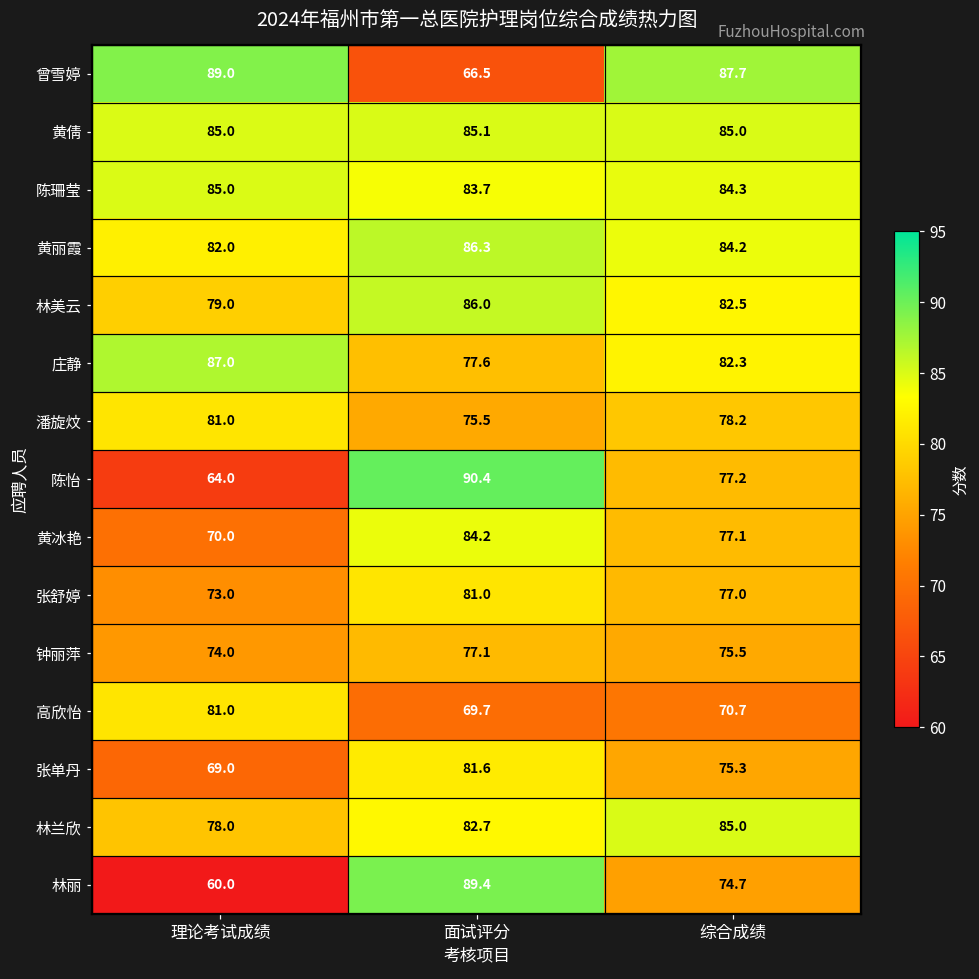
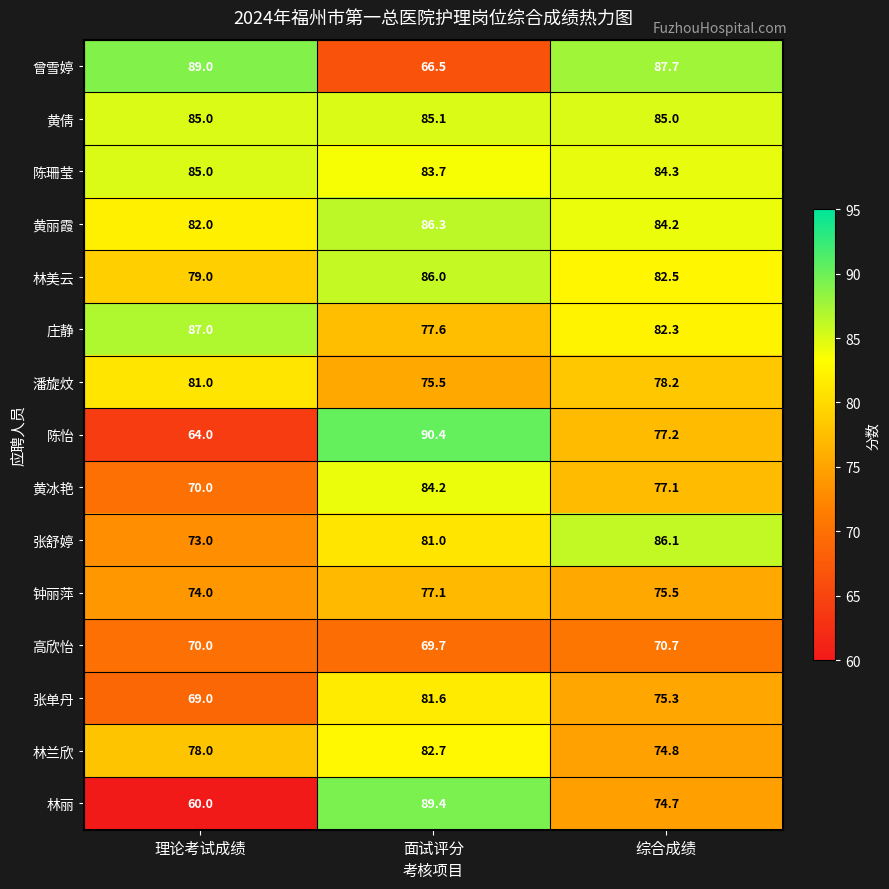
  {
    "曾雪婷": {
      "理论考试成绩": 89.0,
      "面试评分": 66.5,
      "综合成绩": 87.7
    },
    "黄倩": {
      "理论考试成绩": 85.0,
      "面试评分": 85.1,
      "综合成绩": 85.0
    },
    "陈珊莹": {
      "理论考试成绩": 85.0,
      "面试评分": 83.7,
      "综合成绩": 84.3
    },
    "黄丽霞": {
      "理论考试成绩": 82.0,
      "面试评分": 86.3,
      "综合成绩": 84.2
    },
    "林美云": {
      "理论考试成绩": 79.0,
      "面试评分": 86.0,
      "综合成绩": 82.5
    },
    "庄静": {
      "理论考试成绩": 87.0,
      "面试评分": 77.6,
      "综合成绩": 82.3
    },
    "潘旋炆": {
      "理论考试成绩": 81.0,
      "面试评分": 75.5,
      "综合成绩": 78.2
    },
    "陈怡": {
      "理论考试成绩": 64.0,
      "面试评分": 90.4,
      "综合成绩": 77.2
    },
    "黄冰艳": {
      "理论考试成绩": 70.0,
      "面试评分": 84.2,
      "综合成绩": 77.1
    },
    "张舒婷": {
      "理论考试成绩": 73.0,
      "面试评分": 81.0,
-     "综合成绩": 77.0
+     "综合成绩": 86.1
    },
    "钟丽萍": {
      "理论考试成绩": 74.0,
      "面试评分": 77.1,
      "综合成绩": 75.5
    },
    "高欣怡": {
-     "理论考试成绩": 81.0,
+     "理论考试成绩": 70.0,
      "面试评分": 69.7,
      "综合成绩": 70.7
    },
    "张单丹": {
      "理论考试成绩": 69.0,
      "面试评分": 81.6,
      "综合成绩": 75.3
    },
    "林兰欣": {
      "理论考试成绩": 78.0,
      "面试评分": 82.7,
-     "综合成绩": 85.0
+     "综合成绩": 74.8
    },
    "林丽": {
      "理论考试成绩": 60.0,
      "面试评分": 89.4,
      "综合成绩": 74.7
    }
  }
